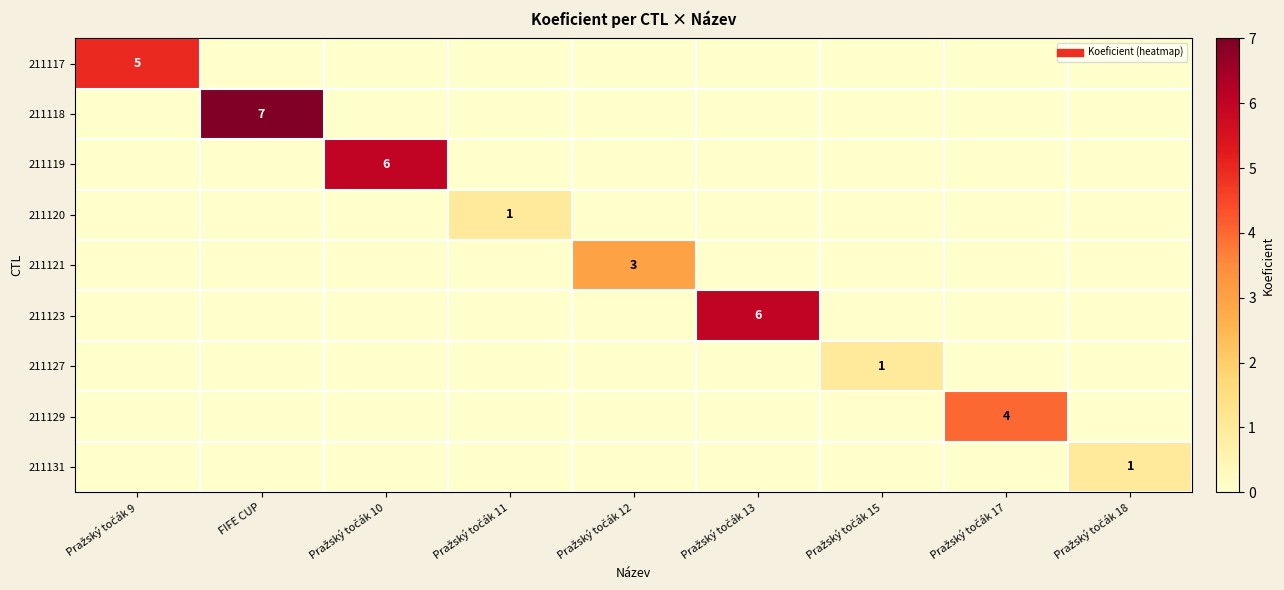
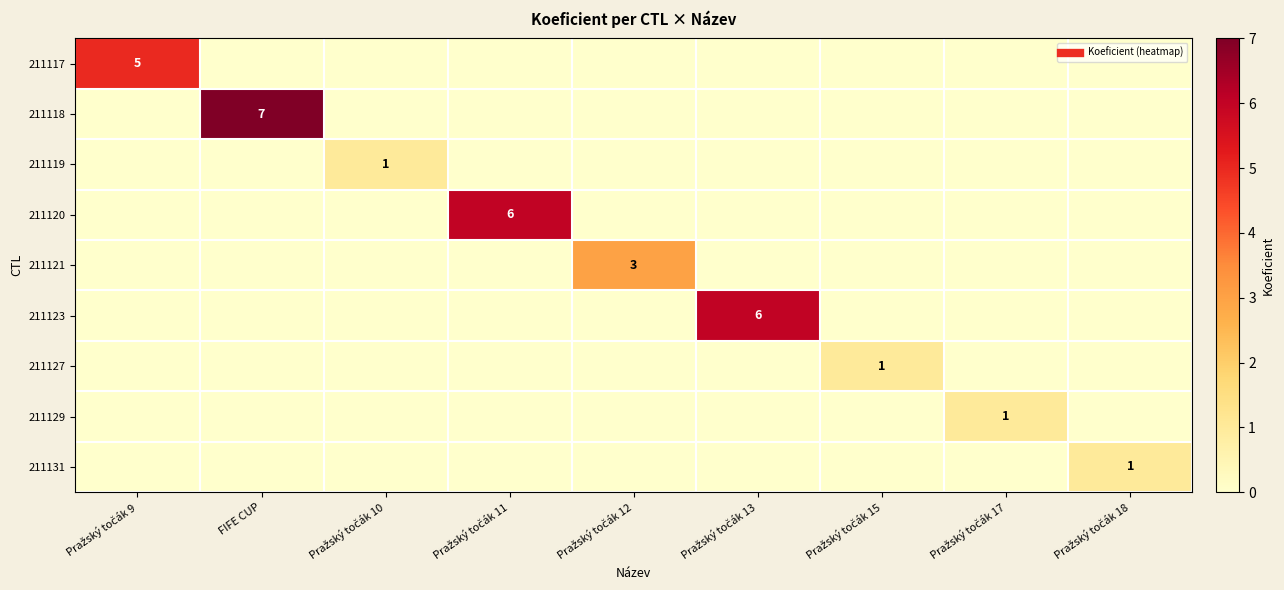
  {
    "211117": {
      "Pražský točák 9": 5
    },
    "211118": {
      "FIFE CUP": 7
    },
    "211119": {
-     "Pražský točák 10": 6
+     "Pražský točák 10": 1
    },
    "211120": {
-     "Pražský točák 11": 1
+     "Pražský točák 11": 6
    },
    "211121": {
      "Pražský točák 12": 3
    },
    "211123": {
      "Pražský točák 13": 6
    },
    "211127": {
      "Pražský točák 15": 1
    },
    "211129": {
-     "Pražský točák 17": 4
+     "Pražský točák 17": 1
    },
    "211131": {
      "Pražský točák 18": 1
    }
  }
